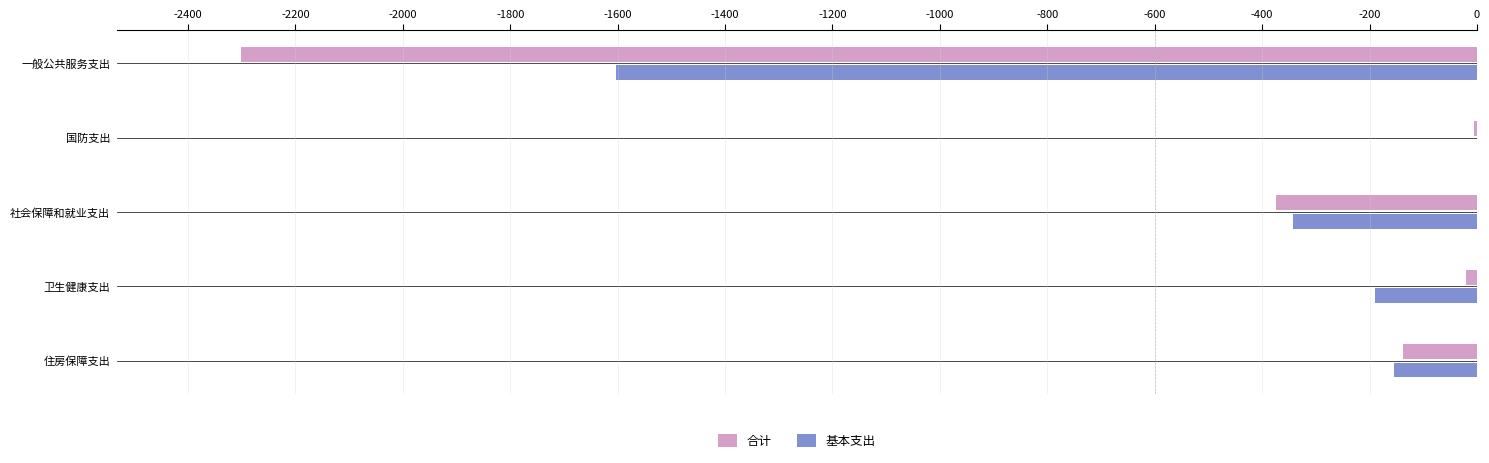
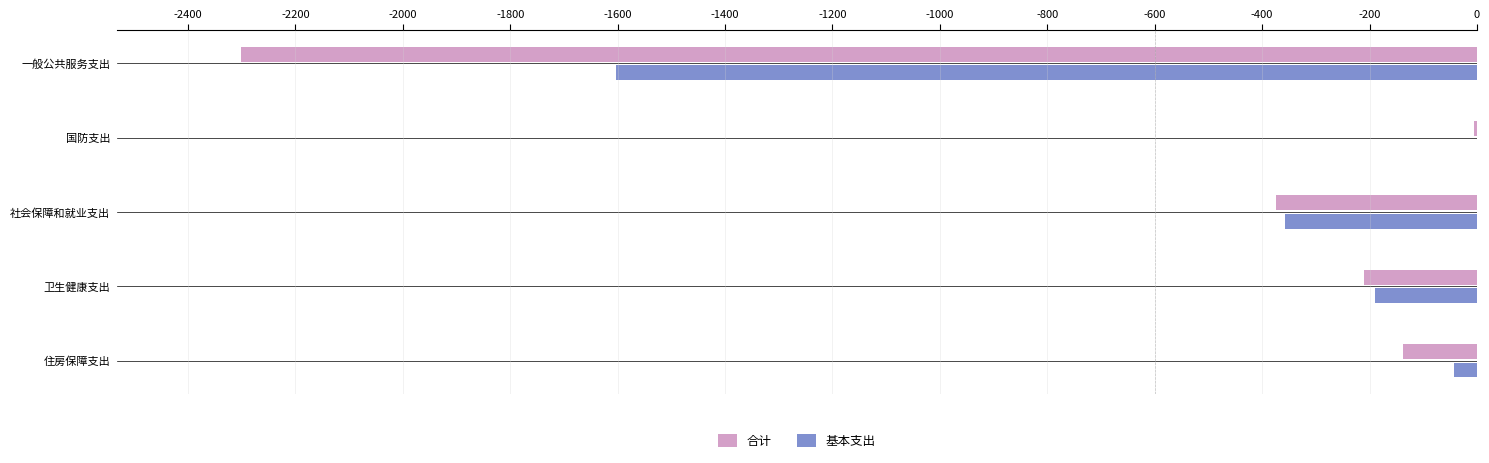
  {
    "合计": {
      "一般公共服务支出": -2300,
      "国防支出": -10,
      "社会保障和就业支出": -370,
-     "卫生健康支出": -20,
+     "卫生健康支出": -210,
      "住房保障支出": -140
    },
    "基本支出": {
      "一般公共服务支出": -1600,
      "国防支出": 0,
-     "社会保障和就业支出": -340,
+     "社会保障和就业支出": -360,
      "卫生健康支出": -190,
-     "住房保障支出": -150
+     "住房保障支出": -40
    }
  }
